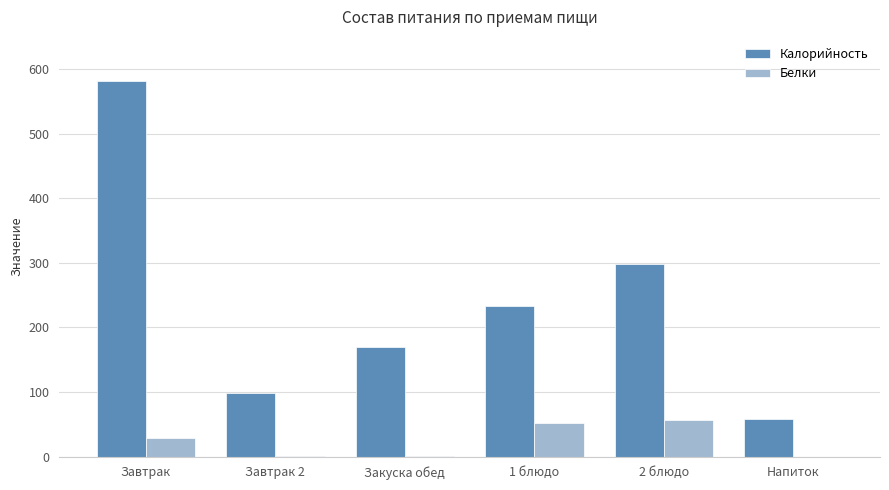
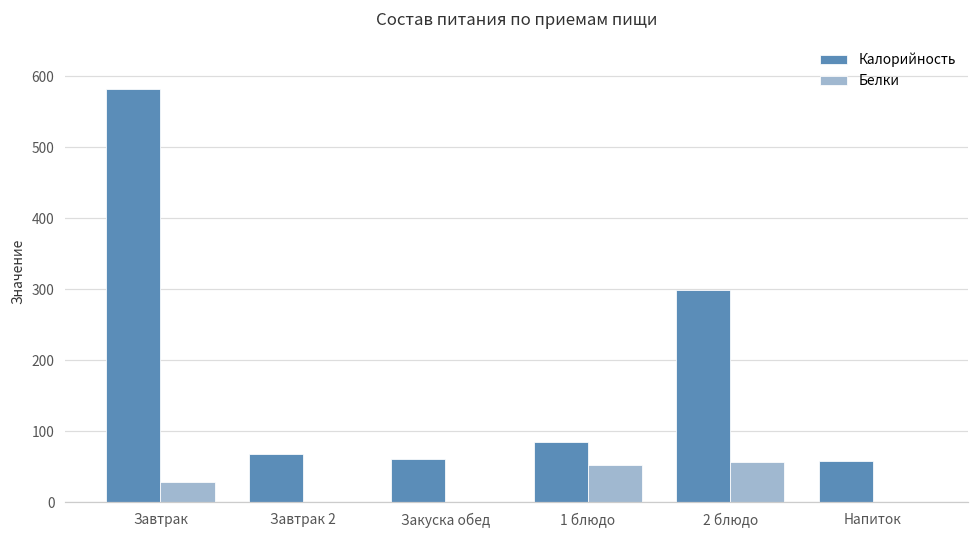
  {
    "Калорийность": {
      "Завтрак": 580,
-     "Завтрак 2": 100,
-     "Закуска обед": 170,
-     "1 блюдо": 230,
+     "Завтрак 2": 70,
+     "Закуска обед": 60,
+     "1 блюдо": 80,
      "2 блюдо": 300,
      "Напиток": 60
    },
    "Белки": {
      "Завтрак": 30,
      "1 блюдо": 50,
      "2 блюдо": 60
    }
  }
